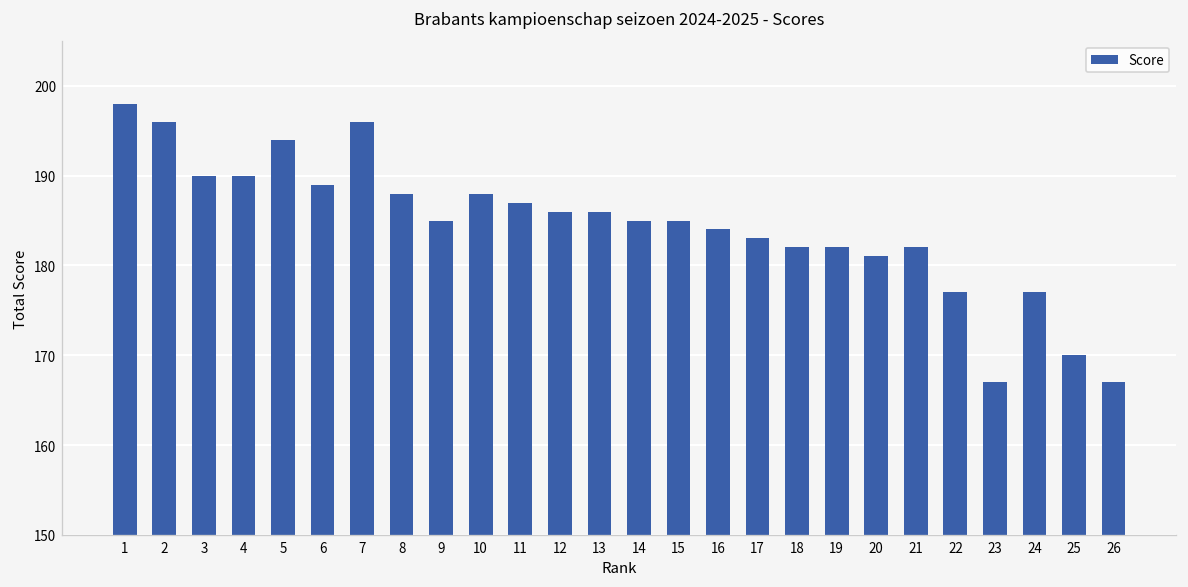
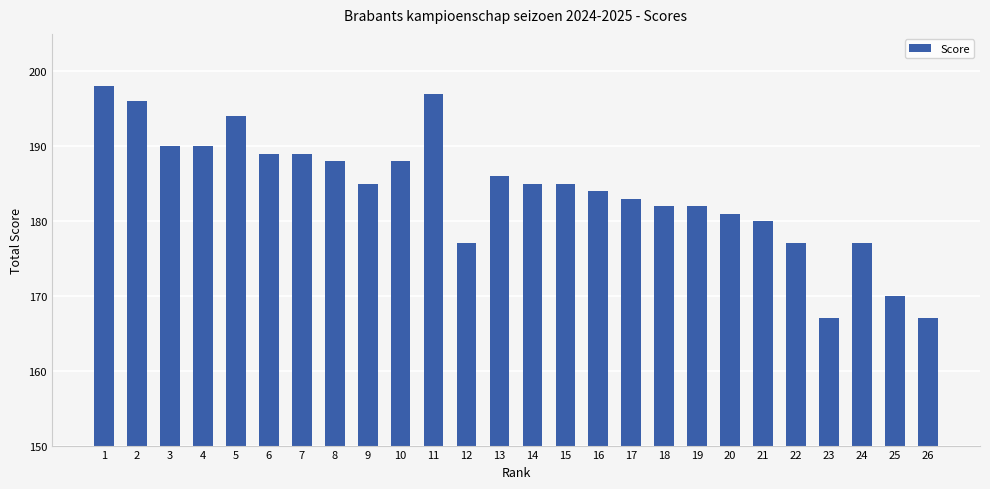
  {
    "1": 198,
    "2": 196,
    "3": 190,
    "4": 190,
    "5": 194,
    "6": 189,
-   "7": 196,
+   "7": 189,
    "8": 188,
    "9": 185,
    "10": 188,
-   "11": 187,
-   "12": 186,
+   "11": 197,
+   "12": 177,
    "13": 186,
    "14": 185,
    "15": 185,
    "16": 184,
    "17": 183,
    "18": 182,
    "19": 182,
    "20": 181,
-   "21": 182,
+   "21": 180,
    "22": 177,
    "23": 167,
    "24": 177,
    "25": 170,
    "26": 167
  }
